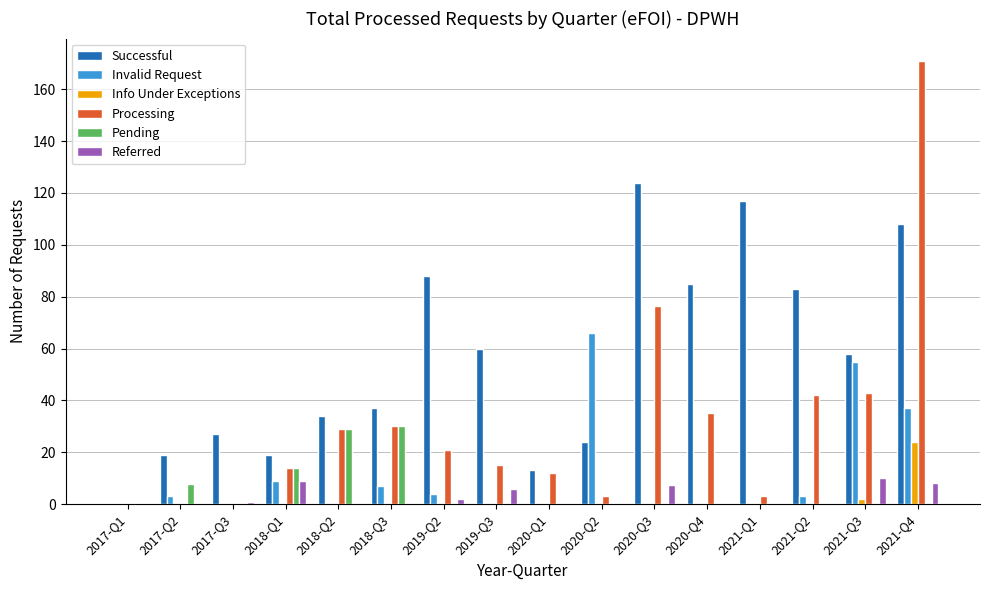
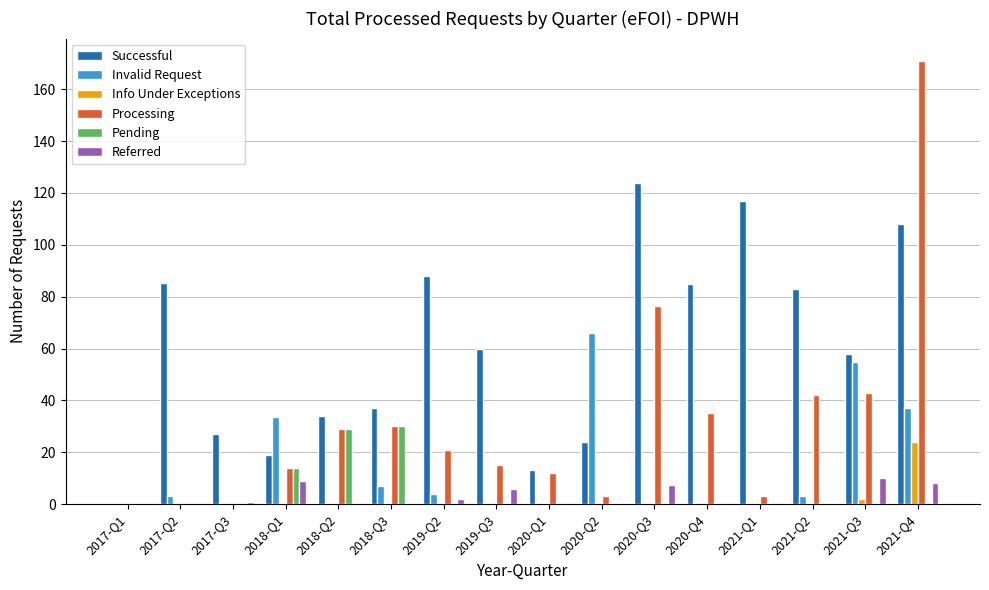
  {
    "Successful": {
      "2017-Q1": 0,
-     "2017-Q2": 19,
+     "2017-Q2": 85,
      "2017-Q3": 27,
      "2018-Q1": 19,
      "2018-Q2": 34,
      "2018-Q3": 37,
      "2019-Q2": 88,
      "2019-Q3": 60,
      "2020-Q1": 13,
      "2020-Q2": 24,
      "2020-Q3": 124,
      "2020-Q4": 85,
      "2021-Q1": 117,
      "2021-Q2": 83,
      "2021-Q3": 58,
      "2021-Q4": 108
    },
    "Invalid Request": {
      "2017-Q1": 0,
      "2017-Q2": 3,
      "2017-Q3": 0,
-     "2018-Q1": 9,
+     "2018-Q1": 34,
      "2018-Q2": 0,
      "2018-Q3": 7,
      "2019-Q2": 4,
      "2019-Q3": 0,
      "2020-Q1": 0,
      "2020-Q2": 66,
      "2020-Q3": 0,
      "2020-Q4": 0,
      "2021-Q1": 0,
      "2021-Q2": 3,
      "2021-Q3": 55,
      "2021-Q4": 37
    },
    "Info Under Exceptions": {
      "2017-Q1": 0,
      "2017-Q2": 0,
      "2017-Q3": 0,
      "2018-Q1": 0,
      "2018-Q2": 0,
      "2018-Q3": 0,
      "2019-Q2": 0,
      "2019-Q3": 0,
      "2020-Q1": 0,
      "2020-Q2": 0,
      "2020-Q3": 0,
      "2020-Q4": 0,
      "2021-Q1": 0,
      "2021-Q2": 0,
      "2021-Q3": 2,
      "2021-Q4": 24
    },
    "Processing": {
      "2017-Q1": 0,
      "2017-Q2": 0,
      "2017-Q3": 0,
      "2018-Q1": 14,
      "2018-Q2": 29,
      "2018-Q3": 30,
      "2019-Q2": 21,
      "2019-Q3": 15,
      "2020-Q1": 12,
      "2020-Q2": 3,
      "2020-Q3": 76,
      "2020-Q4": 35,
      "2021-Q1": 3,
      "2021-Q2": 42,
      "2021-Q3": 43,
      "2021-Q4": 171
    },
    "Pending": {
      "2017-Q1": 0,
-     "2017-Q2": 8,
+     "2017-Q2": 0,
      "2017-Q3": 0,
      "2018-Q1": 14,
      "2018-Q2": 29,
      "2018-Q3": 30,
      "2019-Q2": 0,
      "2019-Q3": 0,
      "2020-Q1": 0,
      "2020-Q2": 0,
      "2020-Q3": 0,
      "2020-Q4": 0,
      "2021-Q1": 0,
      "2021-Q2": 0,
      "2021-Q3": 0,
      "2021-Q4": 0
    },
    "Referred": {
      "2017-Q1": 0,
      "2017-Q2": 0,
      "2017-Q3": 1,
      "2018-Q1": 9,
      "2018-Q2": 0,
      "2018-Q3": 0,
      "2019-Q2": 2,
      "2019-Q3": 6,
      "2020-Q1": 0,
      "2020-Q2": 0,
      "2020-Q3": 7,
      "2020-Q4": 0,
      "2021-Q1": 0,
      "2021-Q2": 0,
      "2021-Q3": 10,
      "2021-Q4": 8
    }
  }
